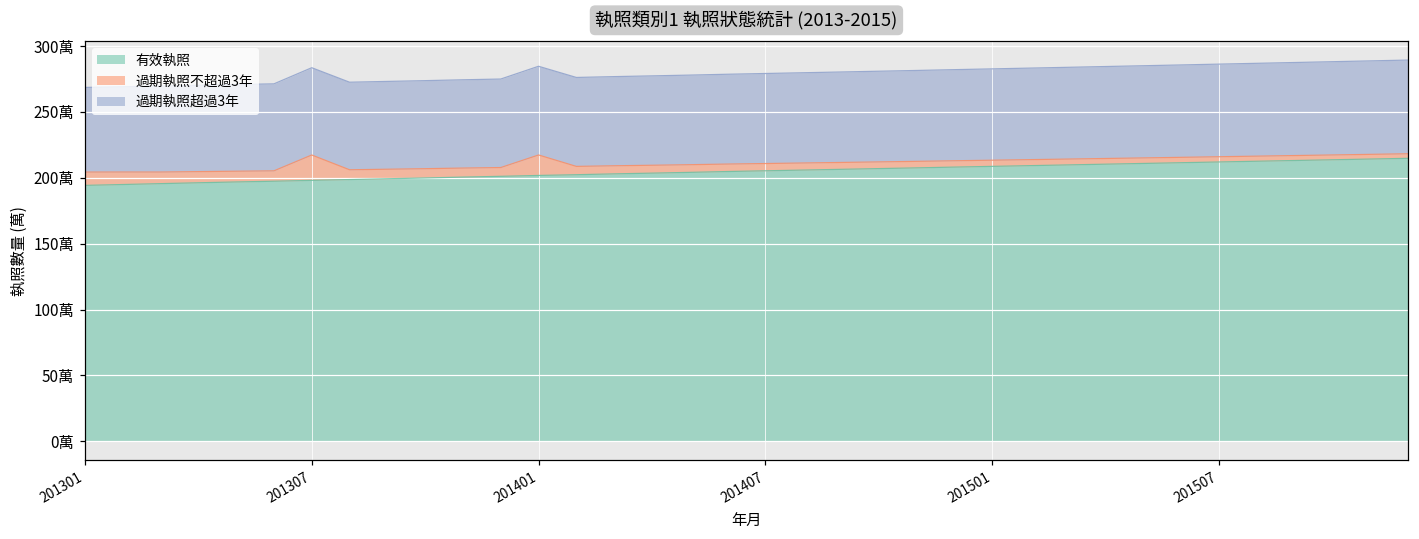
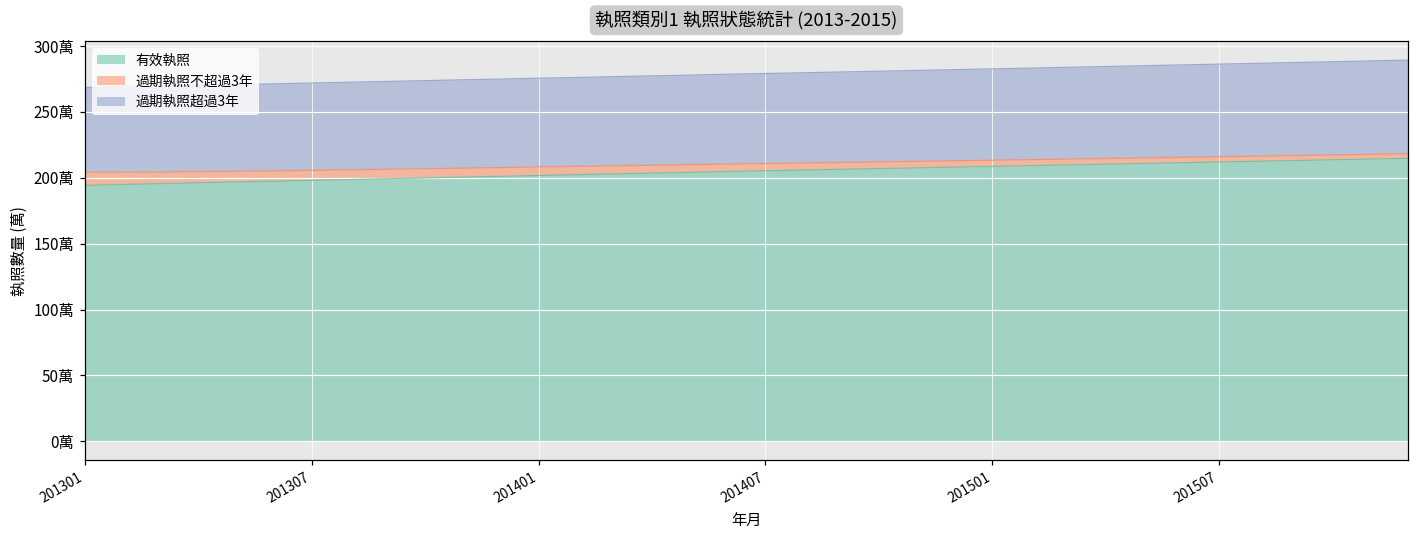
  {
    "過期執照不超過3年": {
      "201301": "10萬",
-     "201307": "19萬",
-     "201401": "16萬",
+     "201307": "8萬",
+     "201401": "6萬",
      "201407": "6萬",
      "201501": "5萬",
      "201507": "4萬"
    }
  }
